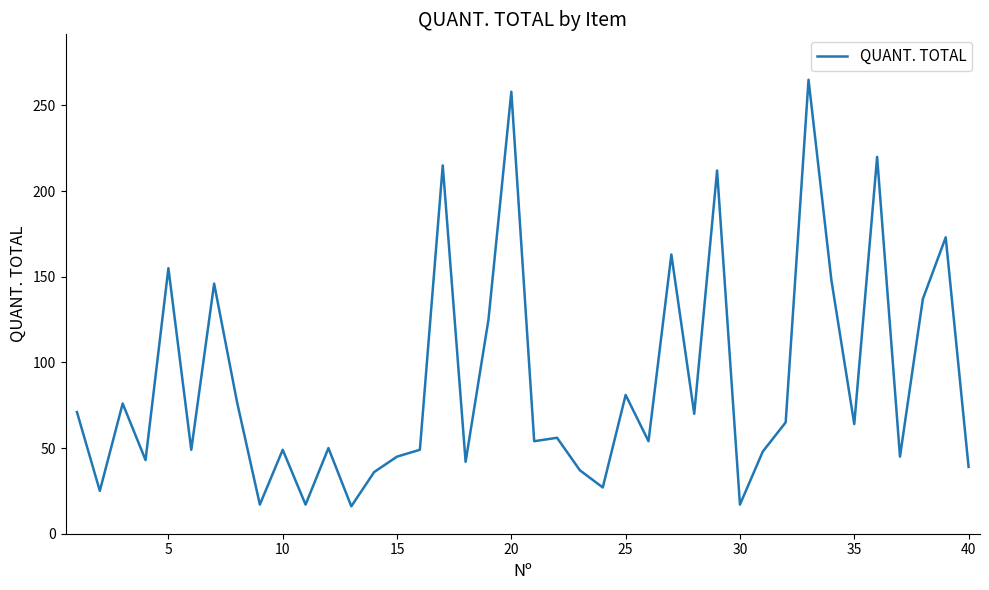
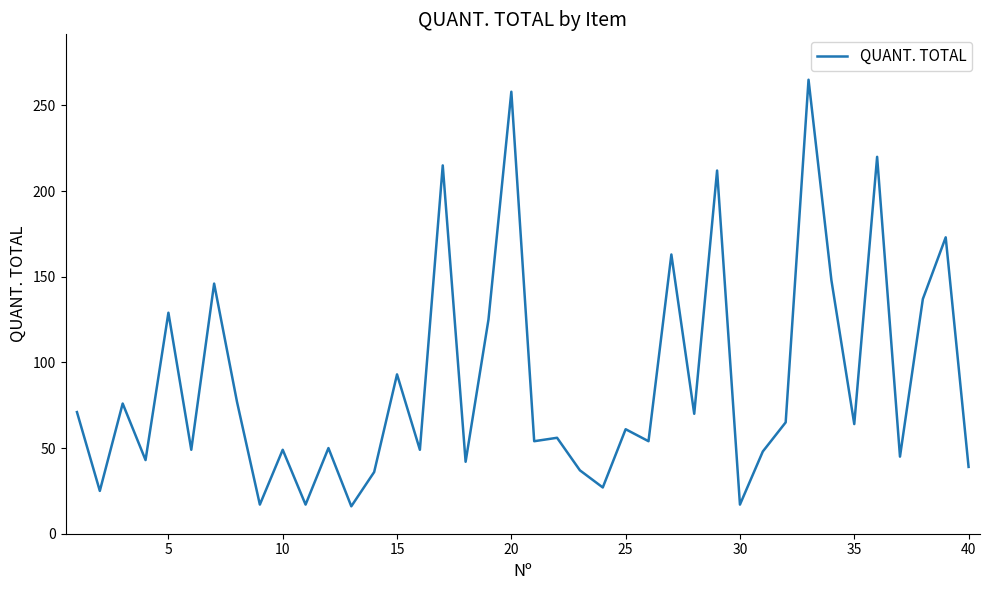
  {
-   "5": 155,
+   "5": 129,
    "10": 49,
-   "15": 45,
+   "15": 93,
    "20": 258,
-   "25": 81,
+   "25": 61,
    "30": 17,
    "35": 64,
    "40": 39
  }
